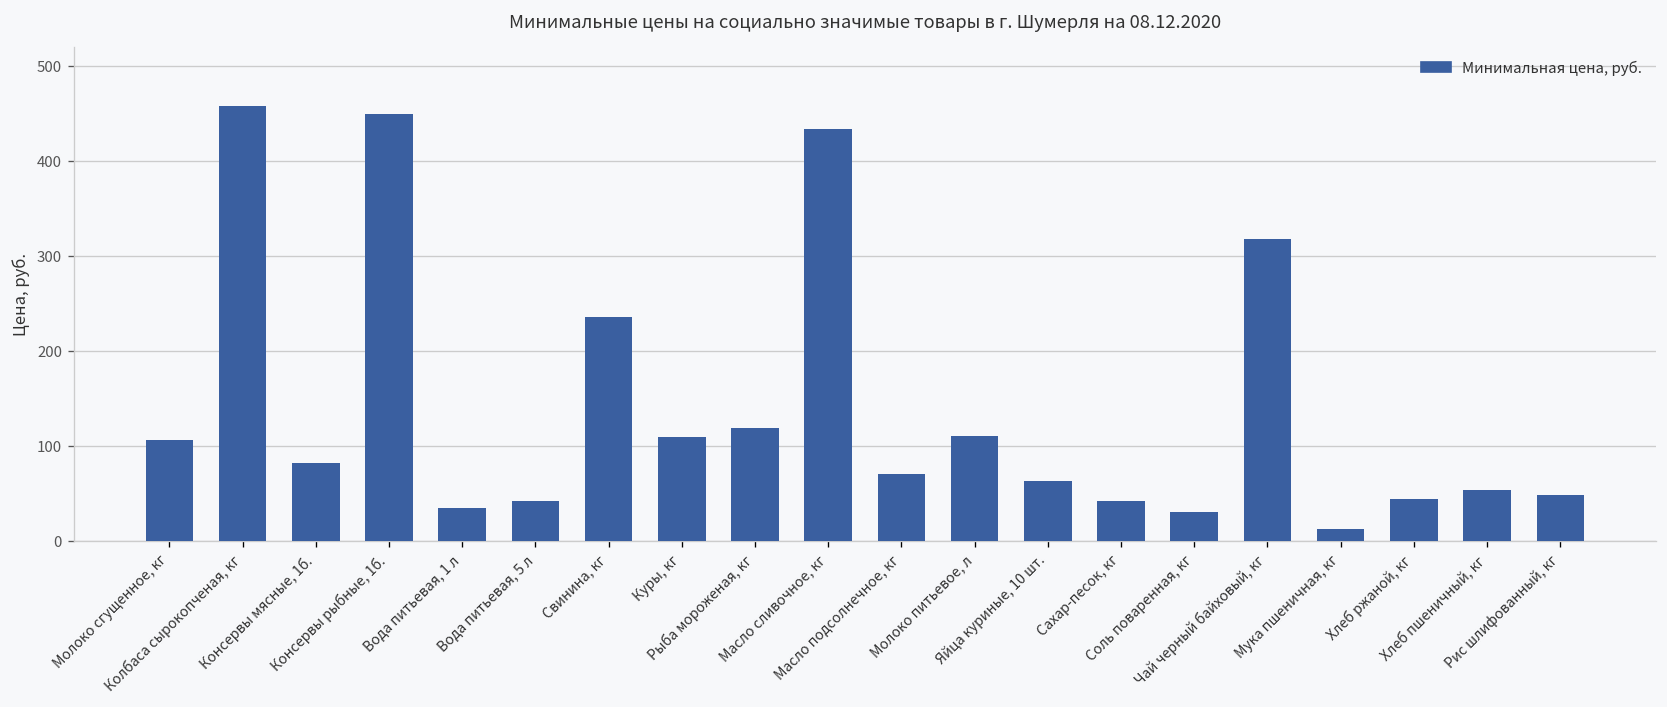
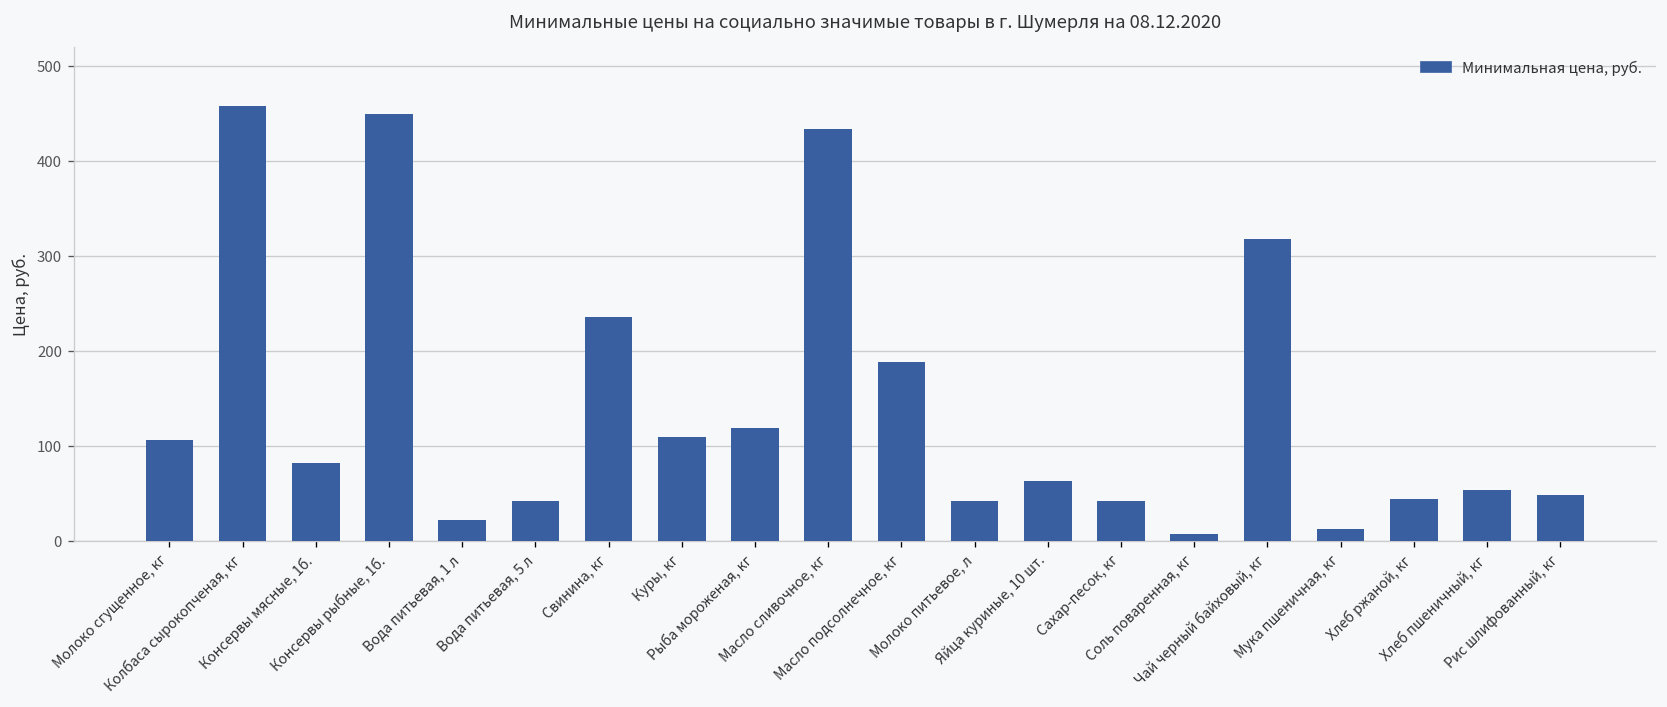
  {
    "Молоко сгущенное, кг": 110,
    "Колбаса сырокопченая, кг": 460,
    "Консервы мясные, 1б.": 80,
    "Консервы рыбные, 1б.": 450,
-   "Вода питьевая, 1 л": 30,
+   "Вода питьевая, 1 л": 20,
    "Вода питьевая, 5 л": 40,
    "Свинина, кг": 240,
    "Куры, кг": 110,
    "Рыба мороженая, кг": 120,
    "Масло сливочное, кг": 430,
-   "Масло подсолнечное, кг": 70,
-   "Молоко питьевое, л": 110,
+   "Масло подсолнечное, кг": 190,
+   "Молоко питьевое, л": 40,
    "Яйца куриные, 10 шт.": 60,
    "Сахар-песок, кг": 40,
-   "Соль поваренная, кг": 30,
+   "Соль поваренная, кг": 10,
    "Чай черный байховый, кг": 320,
    "Мука пшеничная, кг": 10,
    "Хлеб ржаной, кг": 40,
    "Хлеб пшеничный, кг": 50,
    "Рис шлифованный, кг": 50
  }
